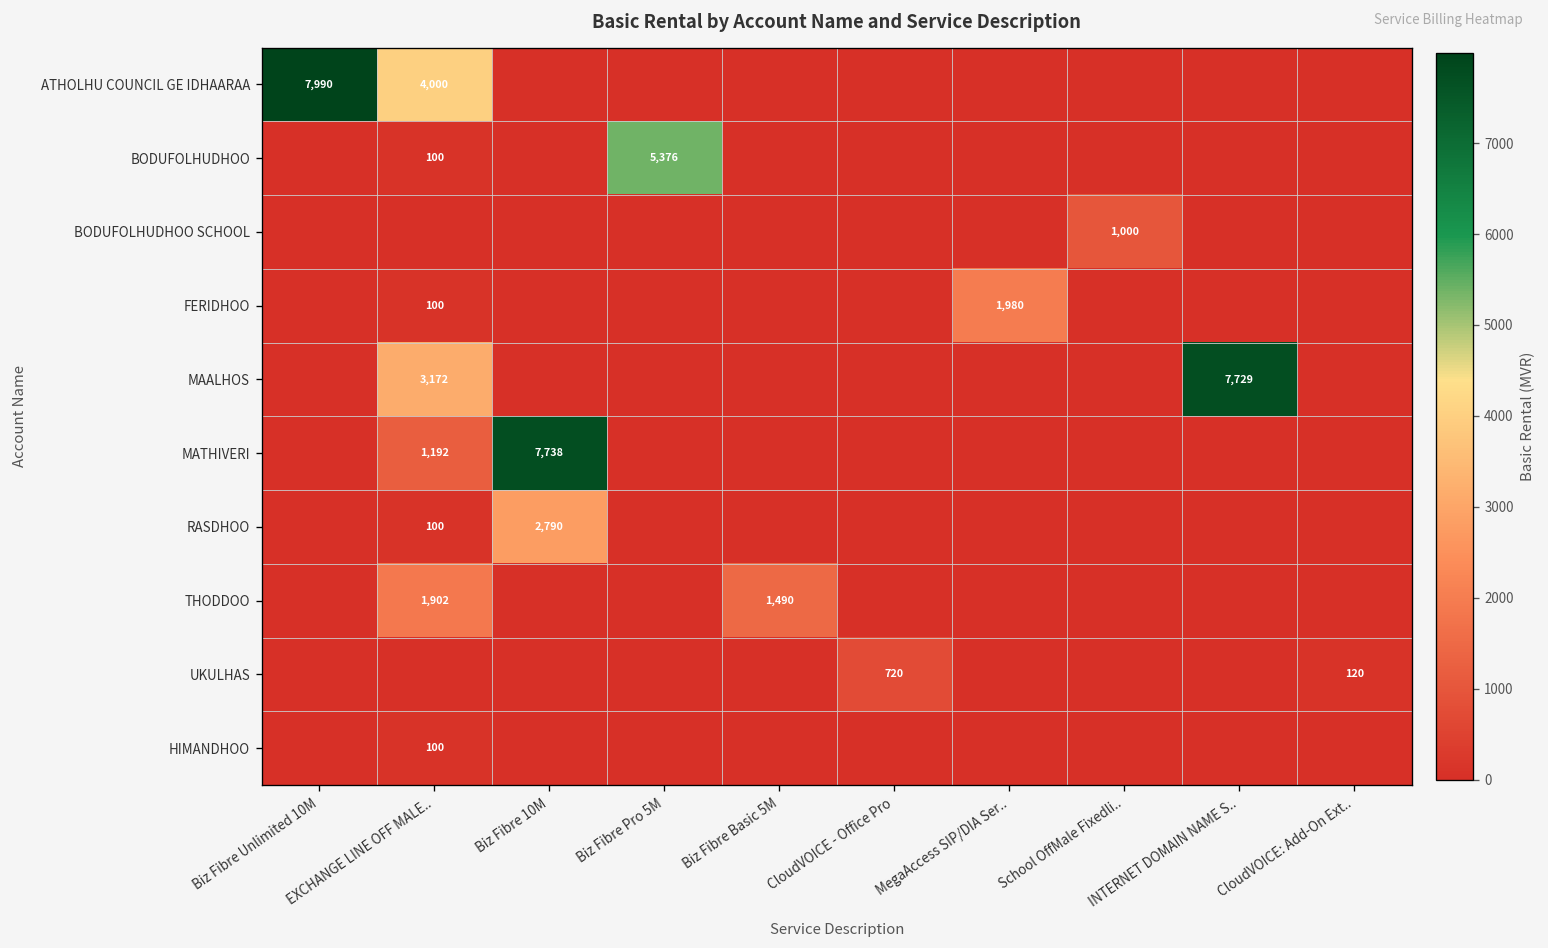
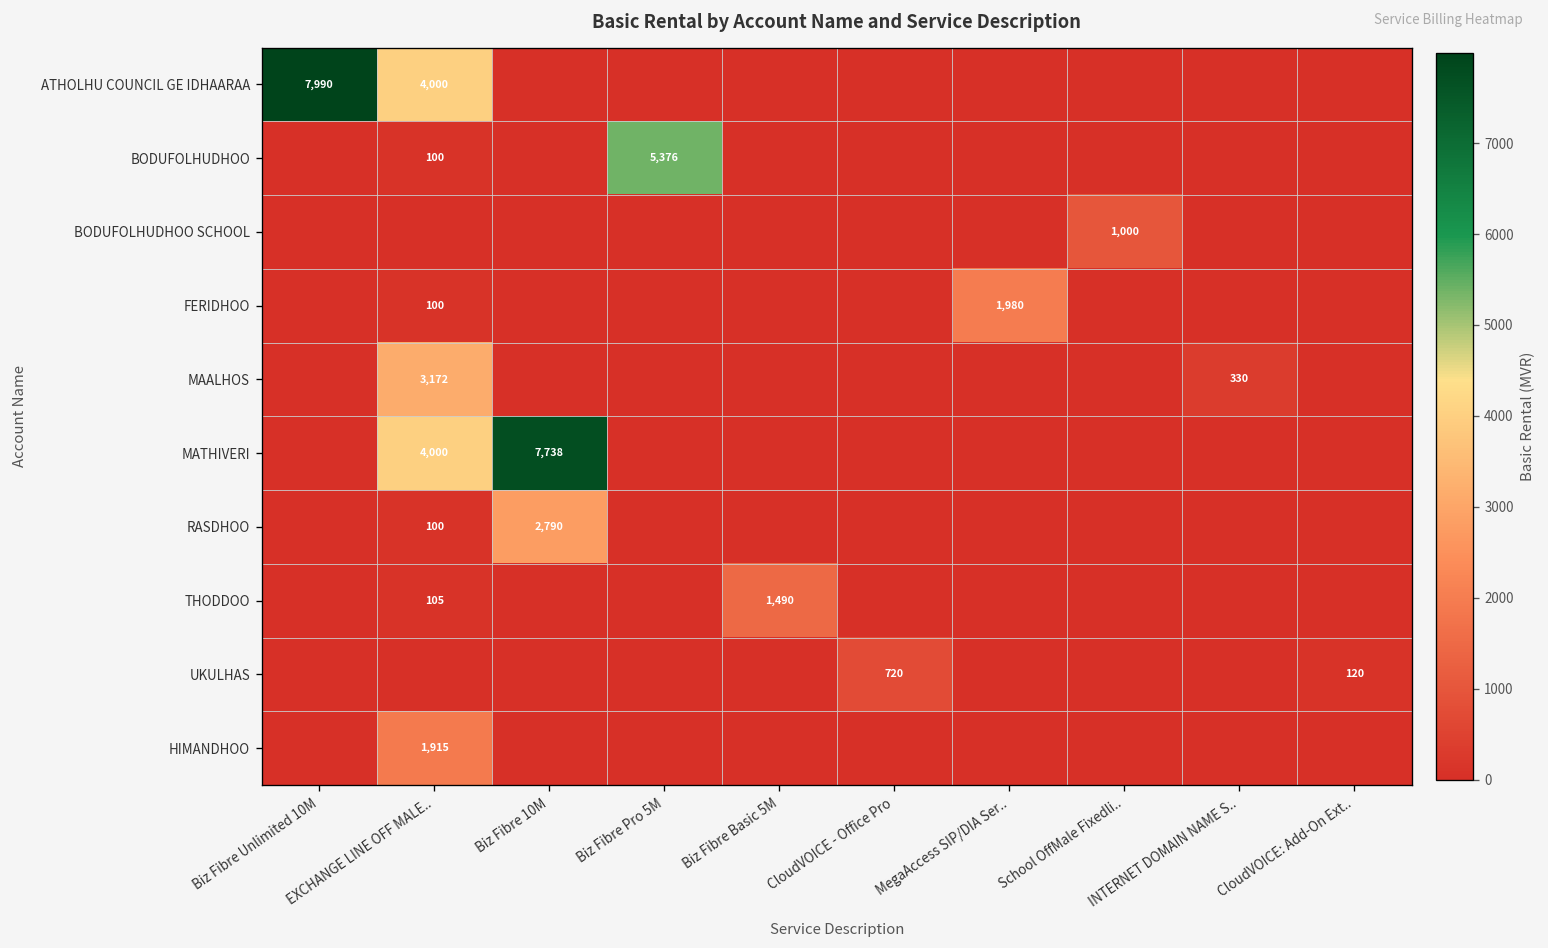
  {
    "ATHOLHU COUNCIL GE IDHAARAA": {
      "Biz Fibre Unlimited 10M": "7,990",
      "EXCHANGE LINE OFF MALE..": "4,000"
    },
    "BODUFOLHUDHOO": {
      "EXCHANGE LINE OFF MALE..": "100",
      "Biz Fibre Pro 5M": "5,376"
    },
    "BODUFOLHUDHOO SCHOOL": {
      "School OffMale Fixedli..": "1,000"
    },
    "FERIDHOO": {
      "EXCHANGE LINE OFF MALE..": "100",
      "MegaAccess SIP/DIA Ser..": "1,980"
    },
    "MAALHOS": {
      "EXCHANGE LINE OFF MALE..": "3,172",
-     "INTERNET DOMAIN NAME S..": "7,729"
+     "INTERNET DOMAIN NAME S..": "330"
    },
    "MATHIVERI": {
-     "EXCHANGE LINE OFF MALE..": "1,192",
+     "EXCHANGE LINE OFF MALE..": "4,000",
      "Biz Fibre 10M": "7,738"
    },
    "RASDHOO": {
      "EXCHANGE LINE OFF MALE..": "100",
      "Biz Fibre 10M": "2,790"
    },
    "THODDOO": {
-     "EXCHANGE LINE OFF MALE..": "1,902",
+     "EXCHANGE LINE OFF MALE..": "105",
      "Biz Fibre Basic 5M": "1,490"
    },
    "UKULHAS": {
      "CloudVOICE - Office Pro": "720",
      "CloudVOICE: Add-On Ext..": "120"
    },
    "HIMANDHOO": {
-     "EXCHANGE LINE OFF MALE..": "100"
+     "EXCHANGE LINE OFF MALE..": "1,915"
    }
  }
